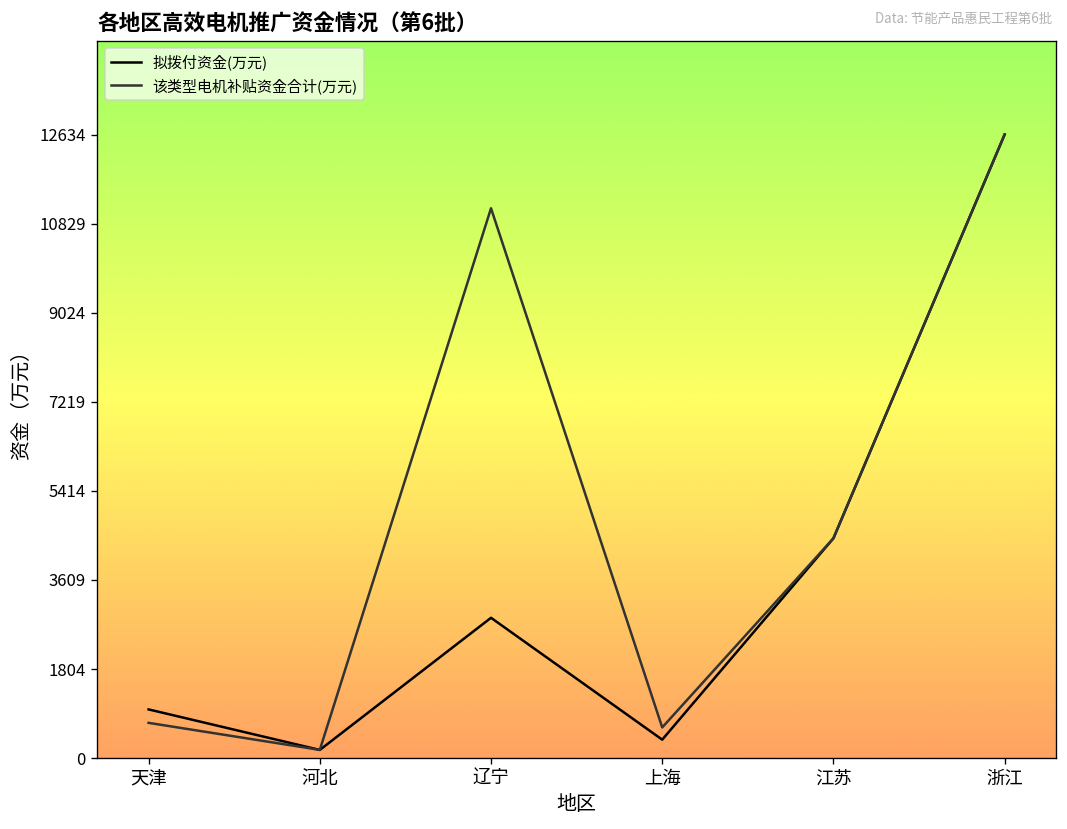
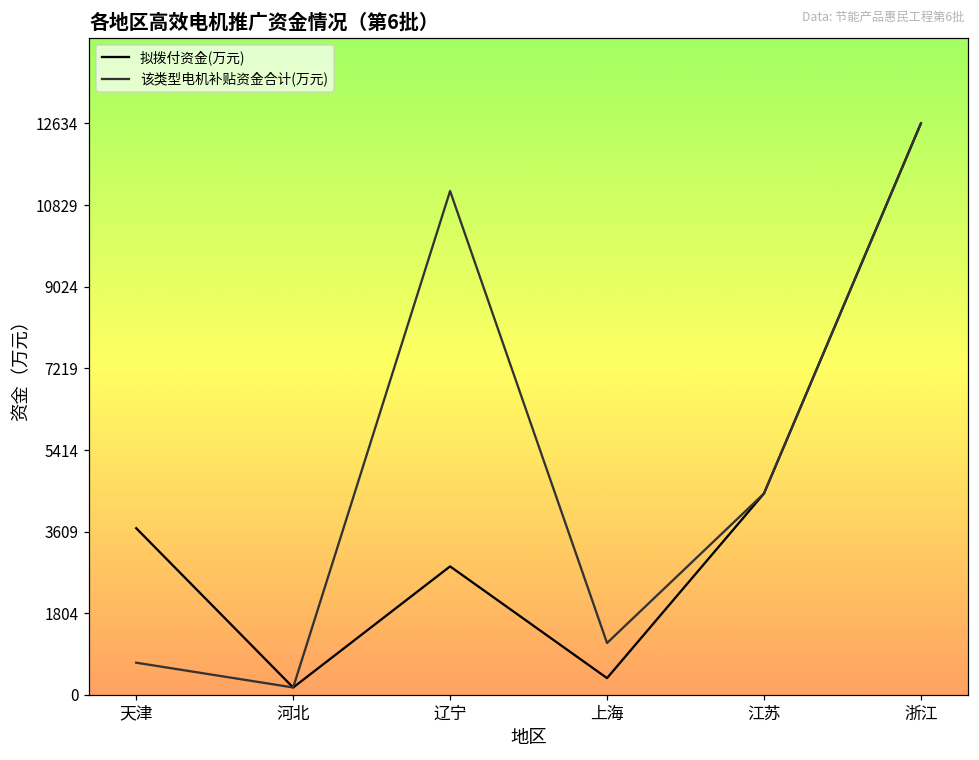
  {
    "拟拨付资金(万元)": {
-     "天津": 1000,
+     "天津": 3700,
      "辽宁": 2800,
      "上海": 400
    },
    "该类型电机补贴资金合计(万元)": {
      "天津": 700,
      "辽宁": 11100,
-     "上海": 600
+     "上海": 1100
    }
  }
